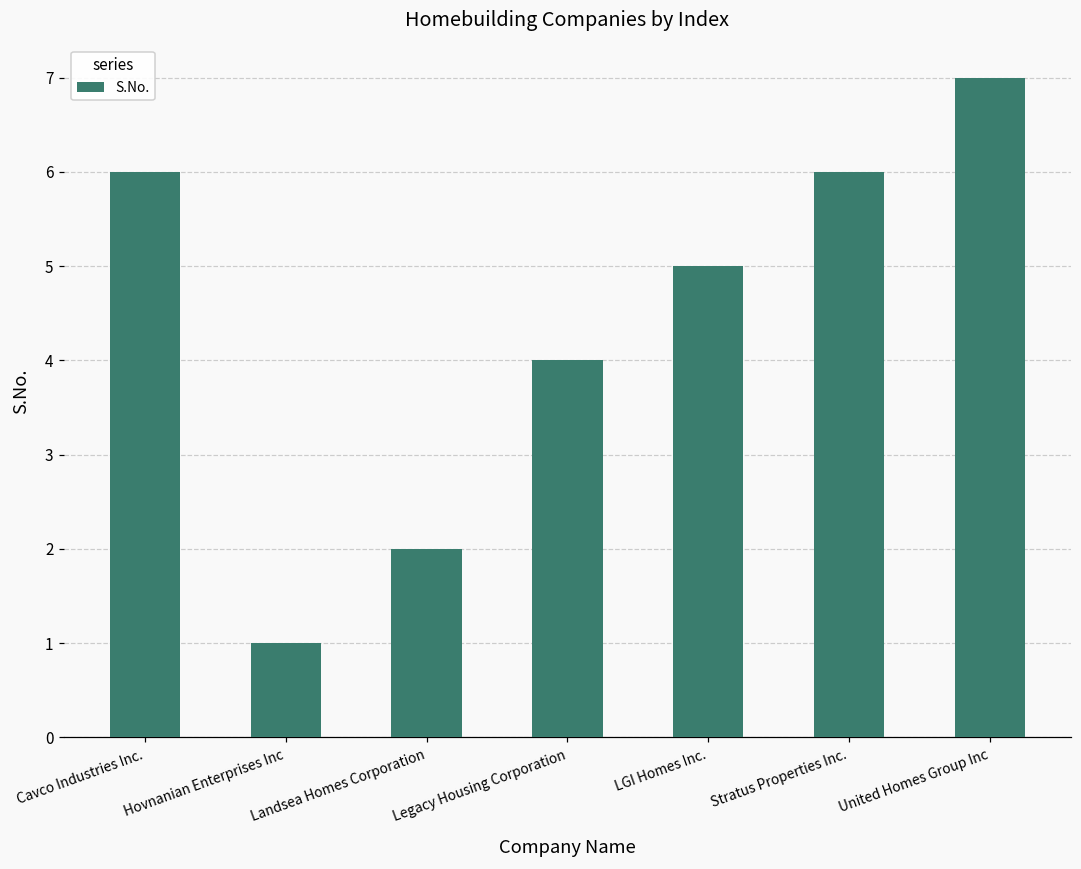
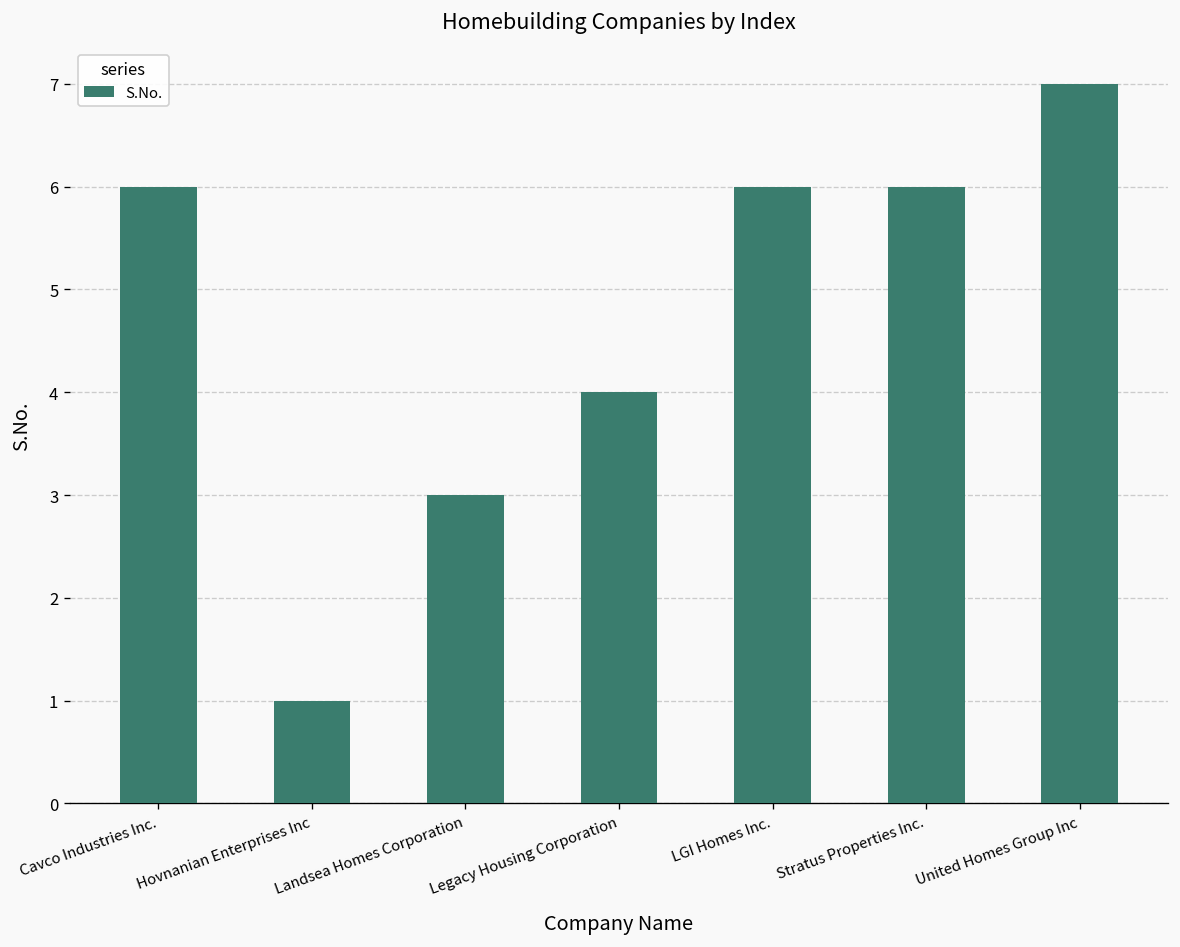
  {
    "Cavco Industries Inc.": 6,
    "Hovnanian Enterprises Inc": 1,
-   "Landsea Homes Corporation": 2,
+   "Landsea Homes Corporation": 3,
    "Legacy Housing Corporation": 4,
-   "LGI Homes Inc.": 5,
+   "LGI Homes Inc.": 6,
    "Stratus Properties Inc.": 6,
    "United Homes Group Inc": 7
  }
